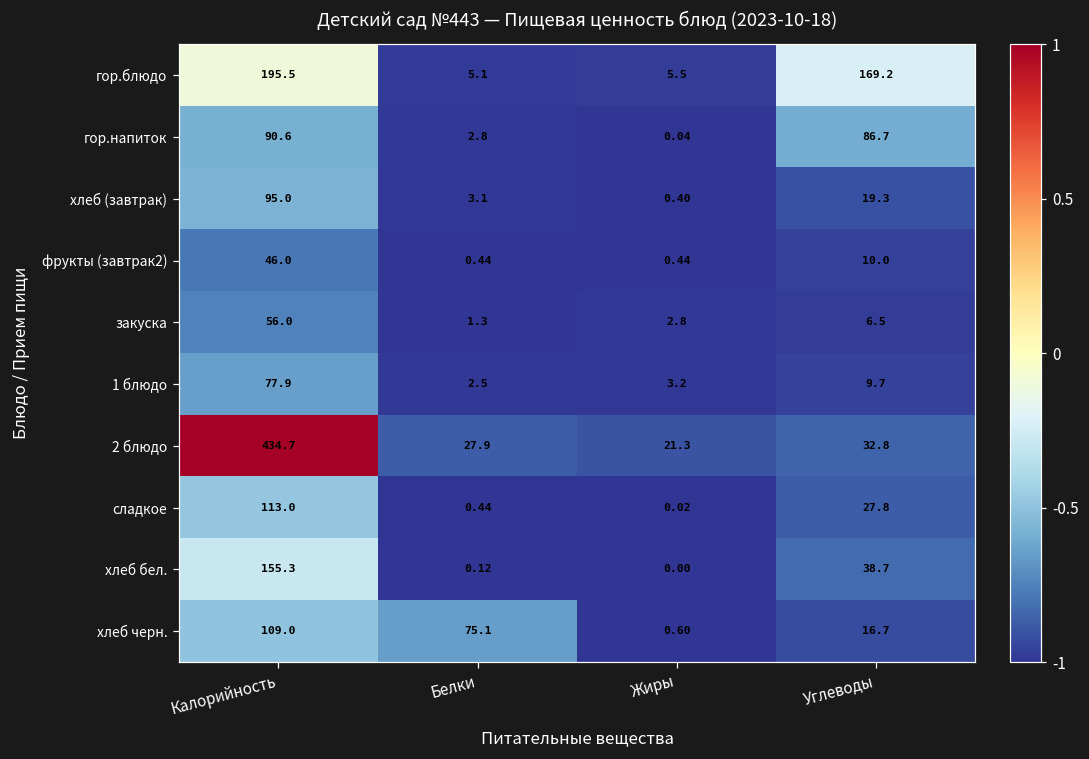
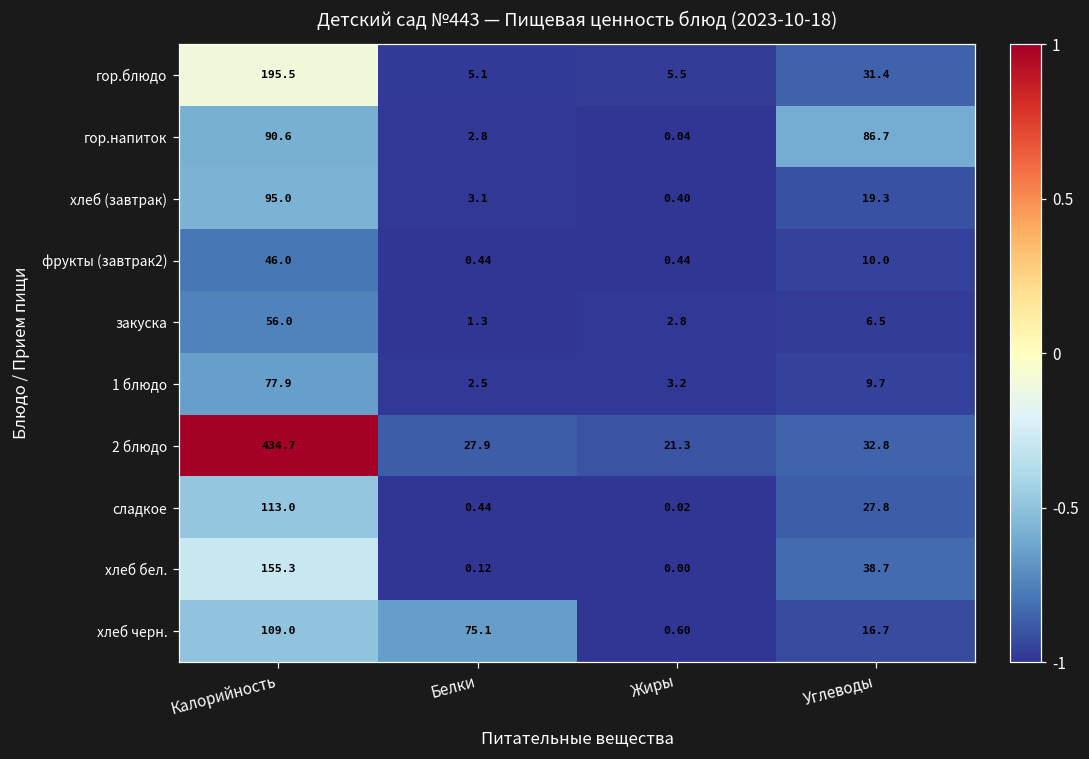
  {
    "гор.блюдо": {
      "Калорийность": 195.5,
      "Белки": 5.1,
      "Жиры": 5.5,
-     "Углеводы": 169.2
+     "Углеводы": 31.4
    },
    "гор.напиток": {
      "Калорийность": 90.6,
      "Белки": 2.8,
      "Жиры": 0.04,
      "Углеводы": 86.7
    },
    "хлеб (завтрак)": {
      "Калорийность": 95.0,
      "Белки": 3.1,
      "Жиры": 0.40,
      "Углеводы": 19.3
    },
    "фрукты (завтрак2)": {
      "Калорийность": 46.0,
      "Белки": 0.44,
      "Жиры": 0.44,
      "Углеводы": 10.0
    },
    "закуска": {
      "Калорийность": 56.0,
      "Белки": 1.3,
      "Жиры": 2.8,
      "Углеводы": 6.5
    },
    "1 блюдо": {
      "Калорийность": 77.9,
      "Белки": 2.5,
      "Жиры": 3.2,
      "Углеводы": 9.7
    },
    "2 блюдо": {
      "Калорийность": 434.7,
      "Белки": 27.9,
      "Жиры": 21.3,
      "Углеводы": 32.8
    },
    "сладкое": {
      "Калорийность": 113.0,
      "Белки": 0.44,
      "Жиры": 0.02,
      "Углеводы": 27.8
    },
    "хлеб бел.": {
      "Калорийность": 155.3,
      "Белки": 0.12,
      "Жиры": 0.00,
      "Углеводы": 38.7
    },
    "хлеб черн.": {
      "Калорийность": 109.0,
      "Белки": 75.1,
      "Жиры": 0.60,
      "Углеводы": 16.7
    }
  }
